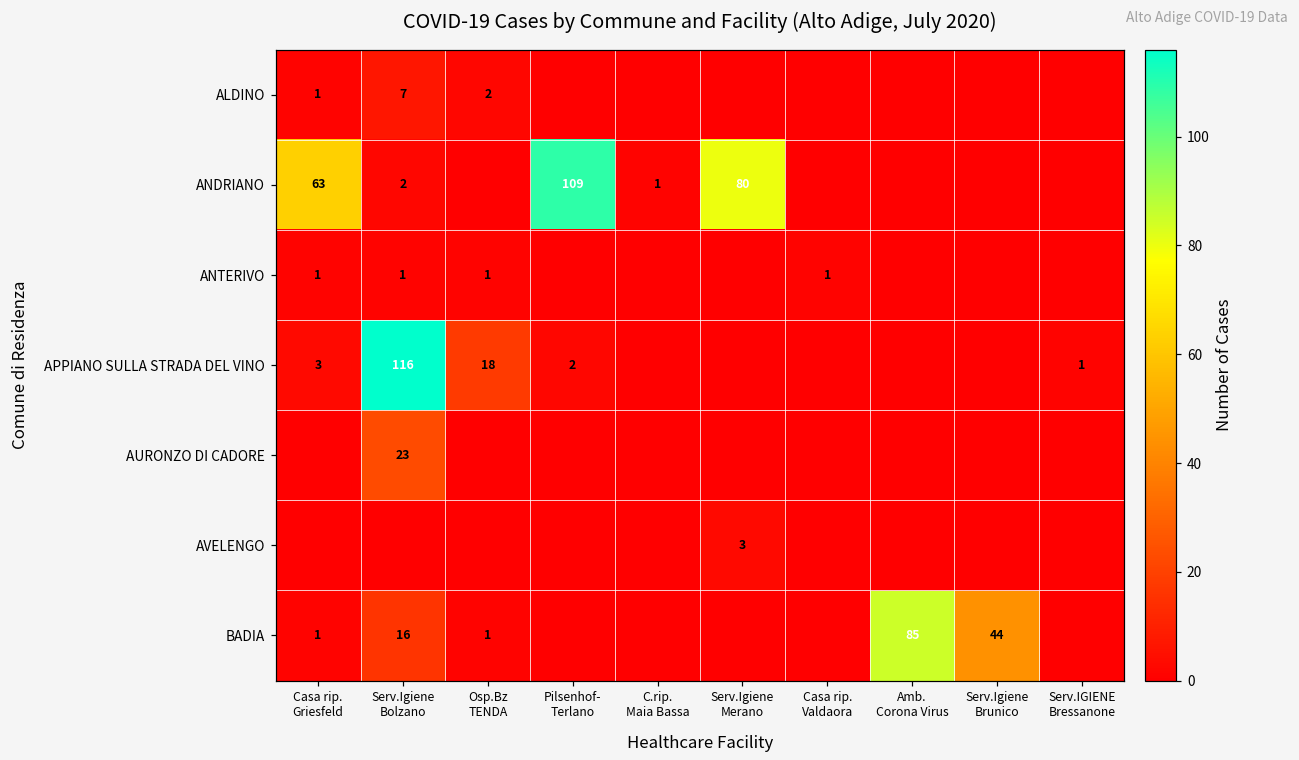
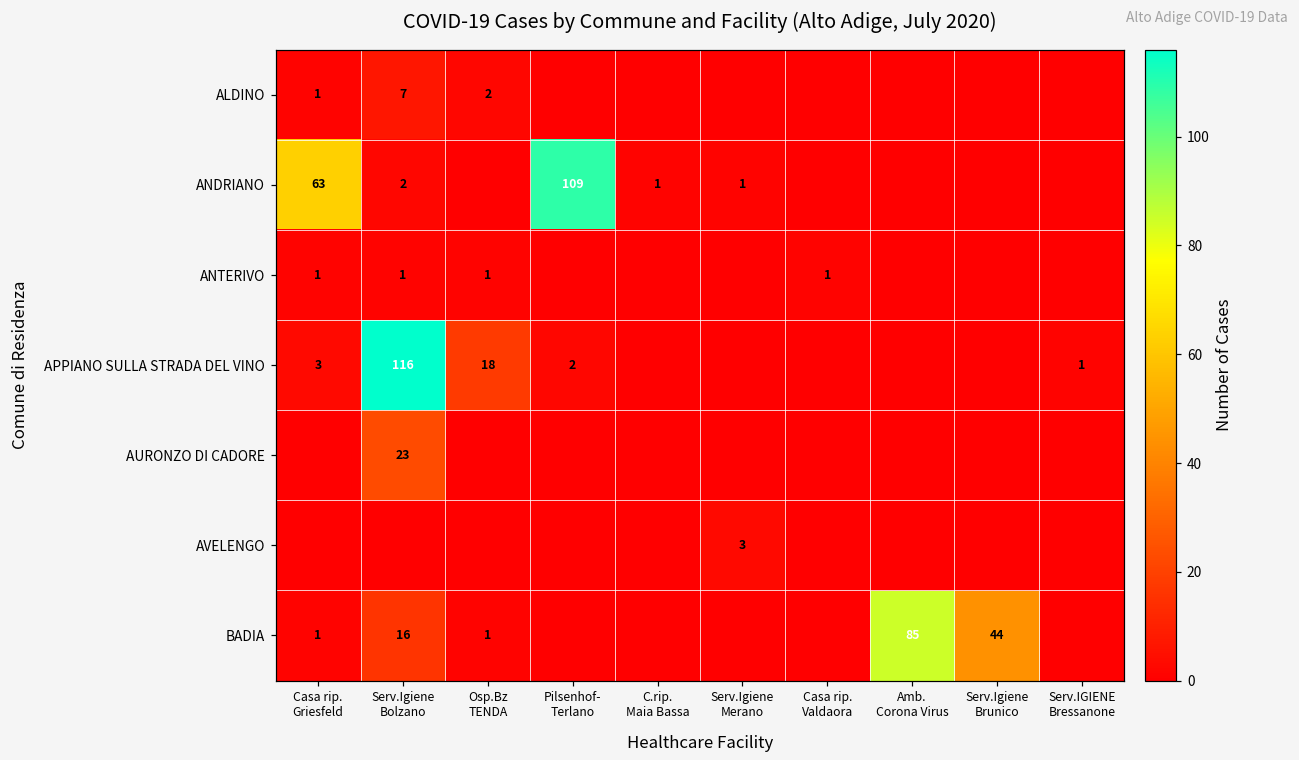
  {
    "ALDINO": {
      "Casa rip. Griesfeld": 1,
      "Serv.Igiene Bolzano": 7,
      "Osp.Bz TENDA": 2
    },
    "ANDRIANO": {
      "Casa rip. Griesfeld": 63,
      "Serv.Igiene Bolzano": 2,
      "Pilsenhof- Terlano": 109,
      "C.rip. Maia Bassa": 1,
-     "Serv.Igiene Merano": 80
+     "Serv.Igiene Merano": 1
    },
    "ANTERIVO": {
      "Casa rip. Griesfeld": 1,
      "Serv.Igiene Bolzano": 1,
      "Osp.Bz TENDA": 1,
      "Casa rip. Valdaora": 1
    },
    "APPIANO SULLA STRADA DEL VINO": {
      "Casa rip. Griesfeld": 3,
      "Serv.Igiene Bolzano": 116,
      "Osp.Bz TENDA": 18,
      "Pilsenhof- Terlano": 2,
      "Serv.IGIENE Bressanone": 1
    },
    "AURONZO DI CADORE": {
      "Serv.Igiene Bolzano": 23
    },
    "AVELENGO": {
      "Serv.Igiene Merano": 3
    },
    "BADIA": {
      "Casa rip. Griesfeld": 1,
      "Serv.Igiene Bolzano": 16,
      "Osp.Bz TENDA": 1,
      "Amb. Corona Virus": 85,
      "Serv.Igiene Brunico": 44
    }
  }
